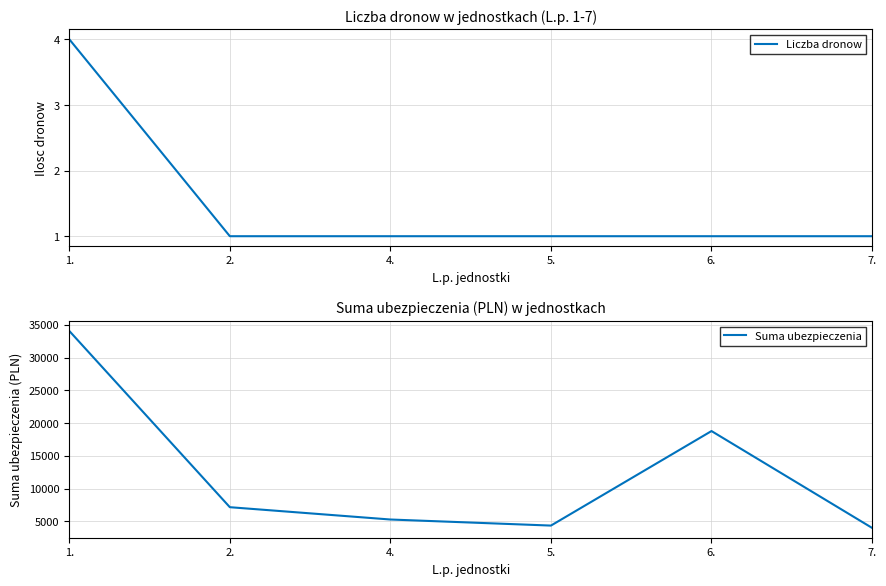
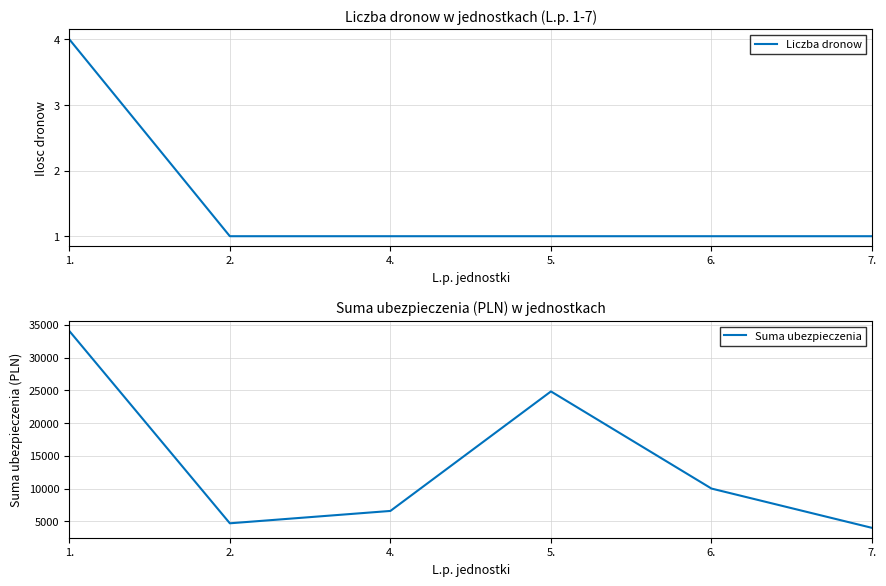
  {
    "Liczba dronow w jednostkach (L.p. 1-7)": {
      "1.": 4.0,
      "2.": 1.0,
      "4.": 1.0,
      "5.": 1.0,
      "6.": 1.0,
      "7.": 1.0
    },
    "Suma ubezpieczenia (PLN) w jednostkach": {
      "1.": 34000,
-     "2.": 7000,
-     "4.": 5000,
-     "5.": 4000,
-     "6.": 19000,
+     "2.": 5000,
+     "4.": 7000,
+     "5.": 25000,
+     "6.": 10000,
      "7.": 4000
    }
  }
